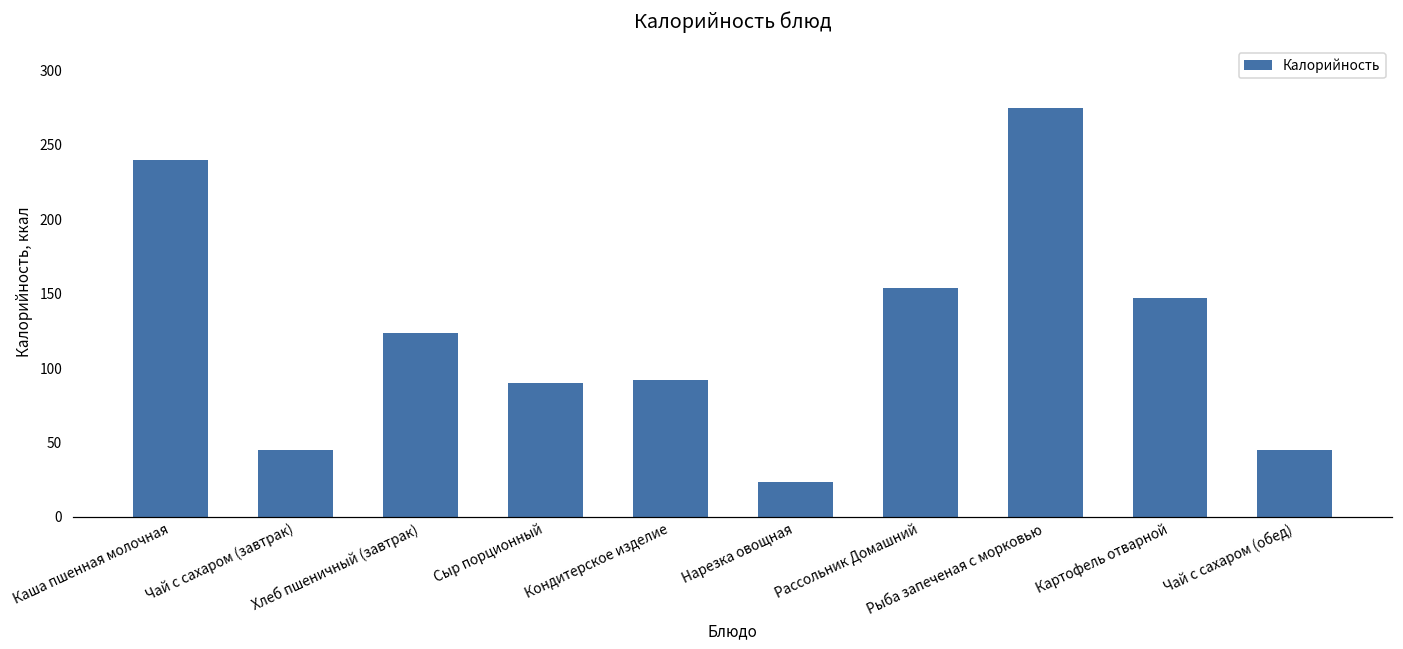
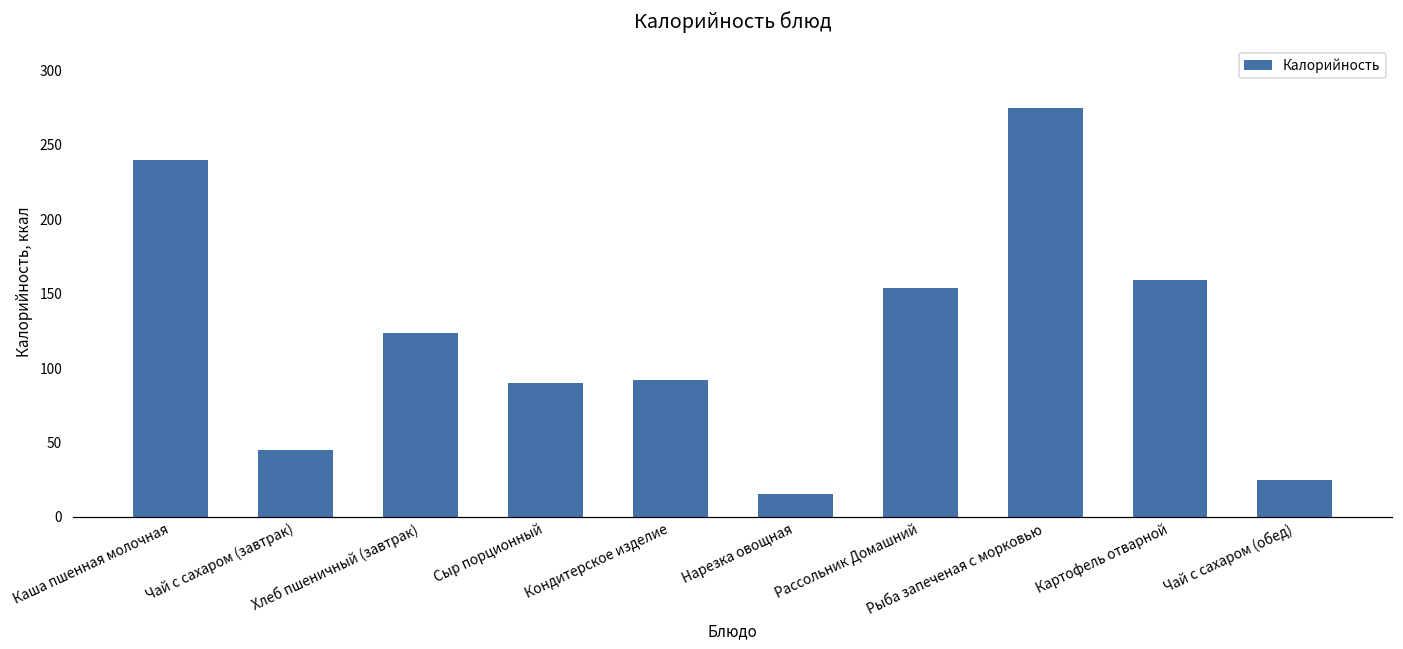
  {
    "Каша пшенная молочная": 240,
    "Чай с сахаром (завтрак)": 45,
    "Хлеб пшеничный (завтрак)": 124,
    "Сыр порционный": 90,
    "Кондитерское изделие": 92,
-   "Нарезка овощная": 23,
+   "Нарезка овощная": 15,
    "Рассольник Домашний": 154,
    "Рыба запеченая с морковью": 275,
-   "Картофель отварной": 147,
-   "Чай с сахаром (обед)": 45
+   "Картофель отварной": 159,
+   "Чай с сахаром (обед)": 25
  }
